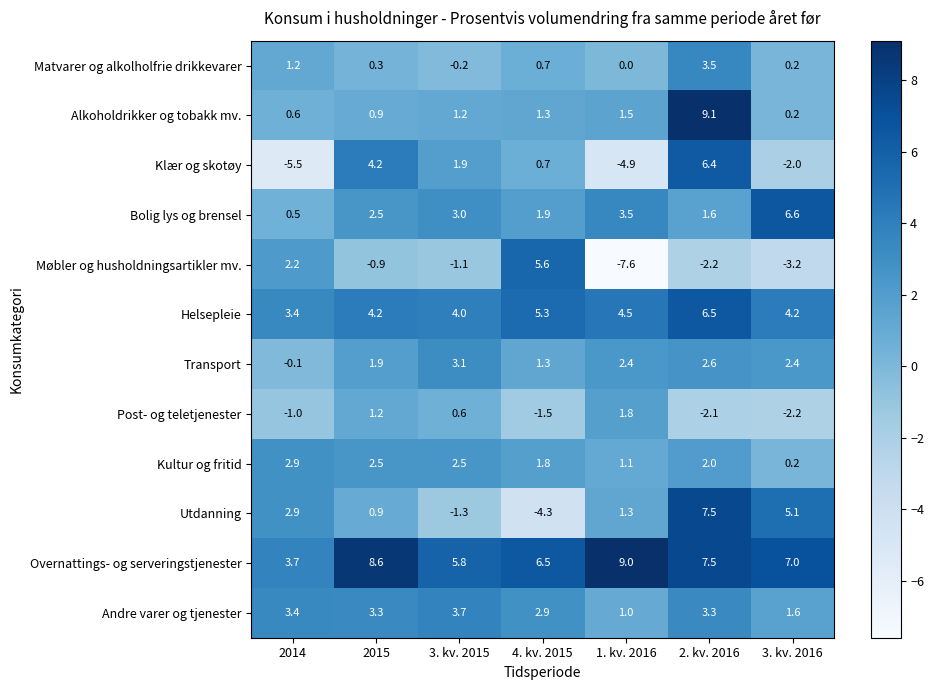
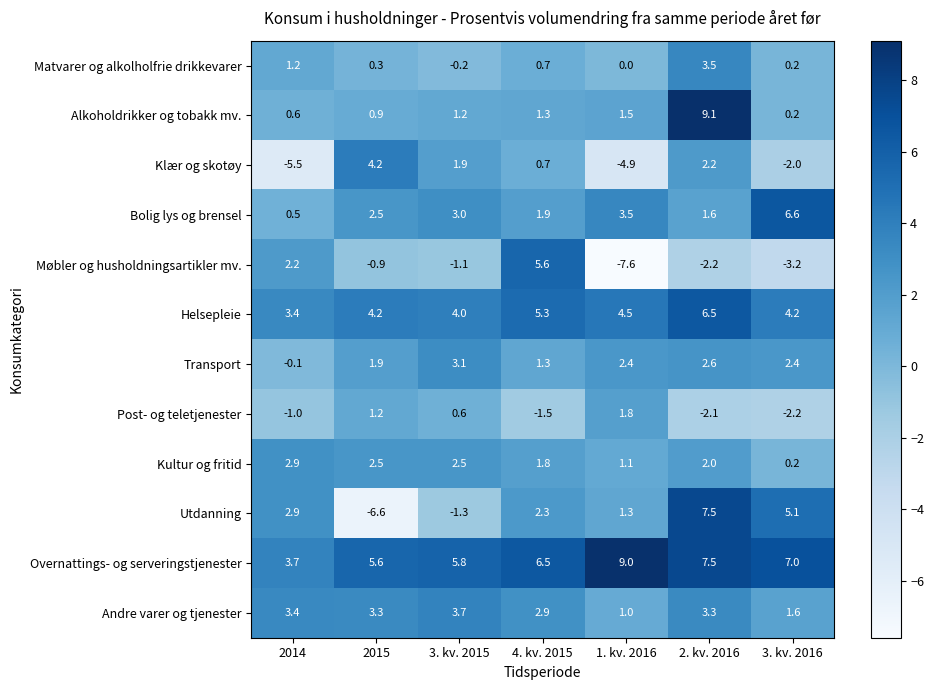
  {
    "Matvarer og alkolholfrie drikkevarer": {
      "2014": 1.2,
      "2015": 0.3,
      "3. kv. 2015": -0.2,
      "4. kv. 2015": 0.7,
      "1. kv. 2016": 0.0,
      "2. kv. 2016": 3.5,
      "3. kv. 2016": 0.2
    },
    "Alkoholdrikker og tobakk mv.": {
      "2014": 0.6,
      "2015": 0.9,
      "3. kv. 2015": 1.2,
      "4. kv. 2015": 1.3,
      "1. kv. 2016": 1.5,
      "2. kv. 2016": 9.1,
      "3. kv. 2016": 0.2
    },
    "Klær og skotøy": {
      "2014": -5.5,
      "2015": 4.2,
      "3. kv. 2015": 1.9,
      "4. kv. 2015": 0.7,
      "1. kv. 2016": -4.9,
-     "2. kv. 2016": 6.4,
+     "2. kv. 2016": 2.2,
      "3. kv. 2016": -2.0
    },
    "Bolig lys og brensel": {
      "2014": 0.5,
      "2015": 2.5,
      "3. kv. 2015": 3.0,
      "4. kv. 2015": 1.9,
      "1. kv. 2016": 3.5,
      "2. kv. 2016": 1.6,
      "3. kv. 2016": 6.6
    },
    "Møbler og husholdningsartikler mv.": {
      "2014": 2.2,
      "2015": -0.9,
      "3. kv. 2015": -1.1,
      "4. kv. 2015": 5.6,
      "1. kv. 2016": -7.6,
      "2. kv. 2016": -2.2,
      "3. kv. 2016": -3.2
    },
    "Helsepleie": {
      "2014": 3.4,
      "2015": 4.2,
      "3. kv. 2015": 4.0,
      "4. kv. 2015": 5.3,
      "1. kv. 2016": 4.5,
      "2. kv. 2016": 6.5,
      "3. kv. 2016": 4.2
    },
    "Transport": {
      "2014": -0.1,
      "2015": 1.9,
      "3. kv. 2015": 3.1,
      "4. kv. 2015": 1.3,
      "1. kv. 2016": 2.4,
      "2. kv. 2016": 2.6,
      "3. kv. 2016": 2.4
    },
    "Post- og teletjenester": {
      "2014": -1.0,
      "2015": 1.2,
      "3. kv. 2015": 0.6,
      "4. kv. 2015": -1.5,
      "1. kv. 2016": 1.8,
      "2. kv. 2016": -2.1,
      "3. kv. 2016": -2.2
    },
    "Kultur og fritid": {
      "2014": 2.9,
      "2015": 2.5,
      "3. kv. 2015": 2.5,
      "4. kv. 2015": 1.8,
      "1. kv. 2016": 1.1,
      "2. kv. 2016": 2.0,
      "3. kv. 2016": 0.2
    },
    "Utdanning": {
      "2014": 2.9,
-     "2015": 0.9,
+     "2015": -6.6,
      "3. kv. 2015": -1.3,
-     "4. kv. 2015": -4.3,
+     "4. kv. 2015": 2.3,
      "1. kv. 2016": 1.3,
      "2. kv. 2016": 7.5,
      "3. kv. 2016": 5.1
    },
    "Overnattings- og serveringstjenester": {
      "2014": 3.7,
-     "2015": 8.6,
+     "2015": 5.6,
      "3. kv. 2015": 5.8,
      "4. kv. 2015": 6.5,
      "1. kv. 2016": 9.0,
      "2. kv. 2016": 7.5,
      "3. kv. 2016": 7.0
    },
    "Andre varer og tjenester": {
      "2014": 3.4,
      "2015": 3.3,
      "3. kv. 2015": 3.7,
      "4. kv. 2015": 2.9,
      "1. kv. 2016": 1.0,
      "2. kv. 2016": 3.3,
      "3. kv. 2016": 1.6
    }
  }
